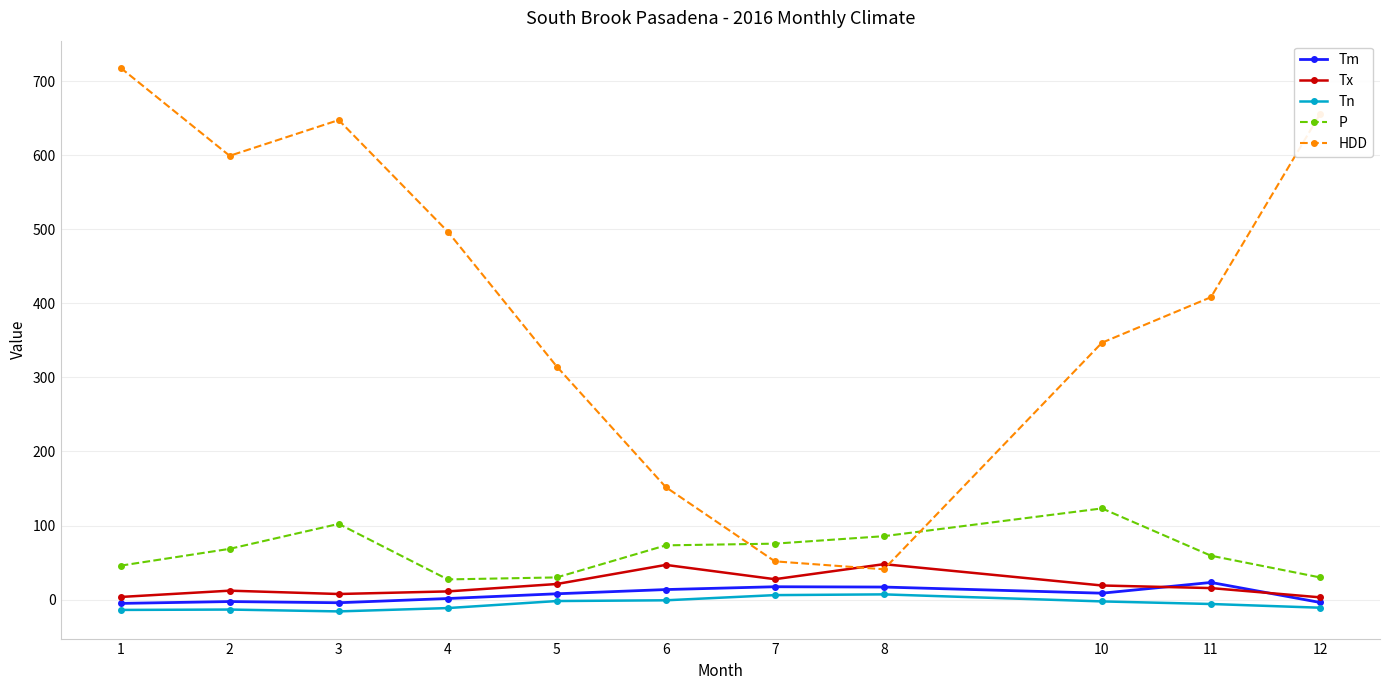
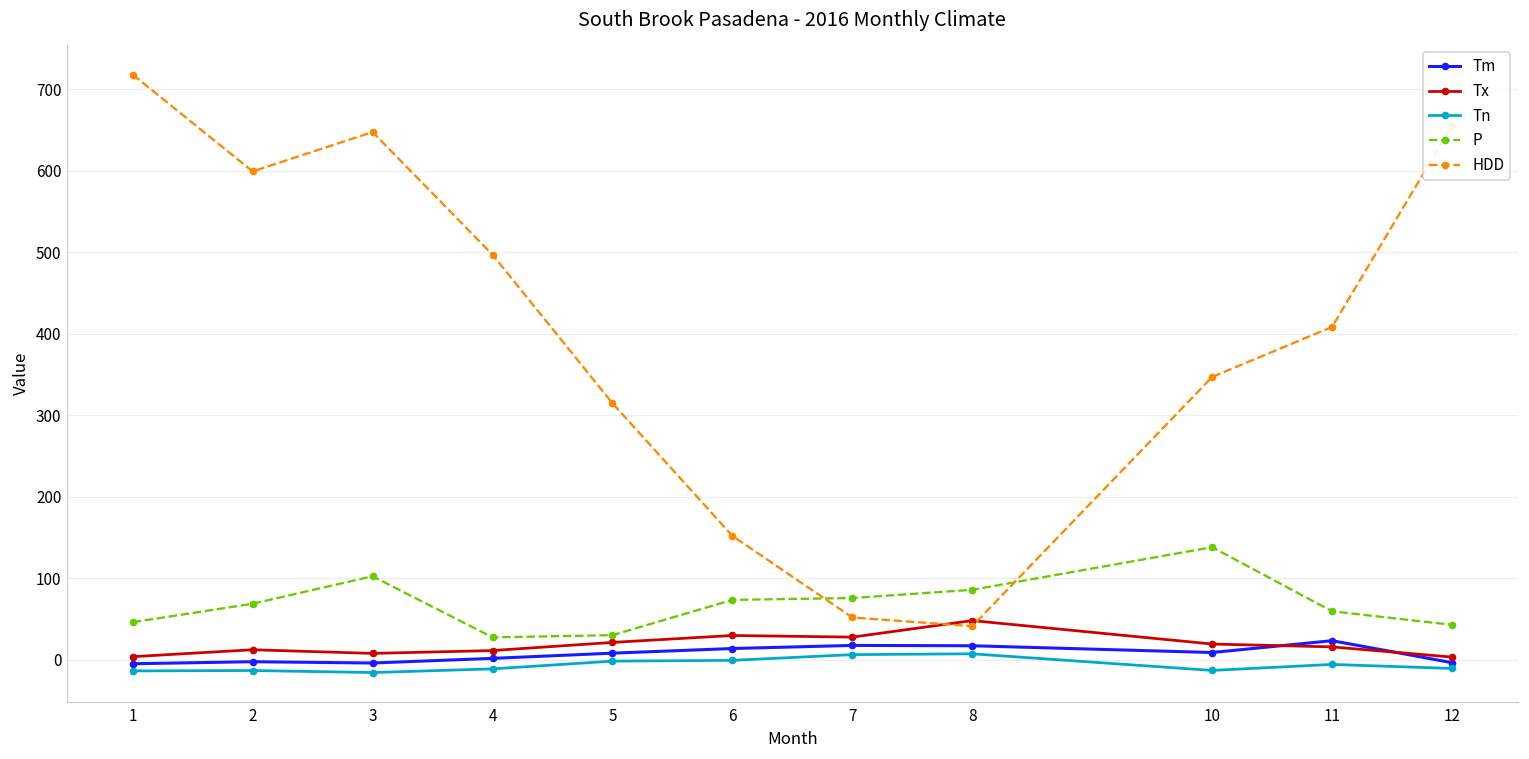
  {
    "Tm": {
      "1": -10,
      "2": 0,
      "3": 0,
      "4": 0,
      "5": 10,
      "6": 10,
      "7": 20,
      "8": 20,
      "10": 10,
      "11": 20,
      "12": 0
    },
    "Tx": {
      "1": 0,
      "2": 10,
      "3": 10,
      "4": 10,
      "5": 20,
-     "6": 50,
+     "6": 30,
      "7": 30,
      "8": 50,
      "10": 20,
      "11": 20,
      "12": 0
    },
    "Tn": {
      "1": -10,
      "2": -10,
      "3": -20,
      "4": -10,
      "5": 0,
      "6": 0,
      "7": 10,
      "8": 10,
-     "10": 0,
+     "10": -10,
      "11": -10,
      "12": -10
    },
    "P": {
      "1": 50,
      "2": 70,
      "3": 100,
      "4": 30,
      "5": 30,
      "6": 70,
      "7": 80,
      "8": 90,
-     "10": 120,
+     "10": 140,
      "11": 60,
-     "12": 30
+     "12": 40
    },
    "HDD": {
      "1": 720,
      "2": 600,
      "3": 650,
      "4": 500,
      "5": 310,
      "6": 150,
      "7": 50,
      "8": 40,
      "10": 350,
      "11": 410
    }
  }
